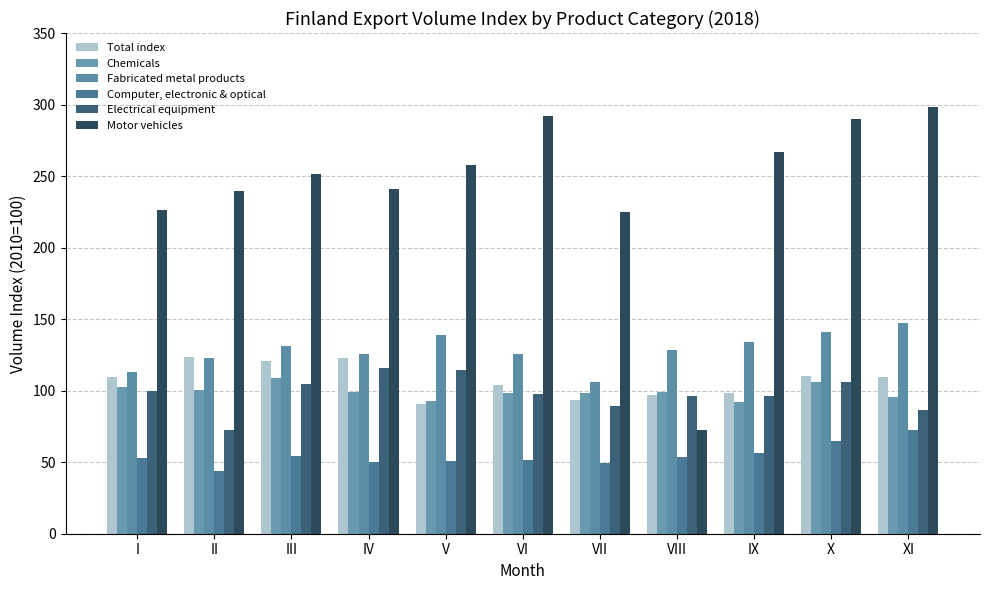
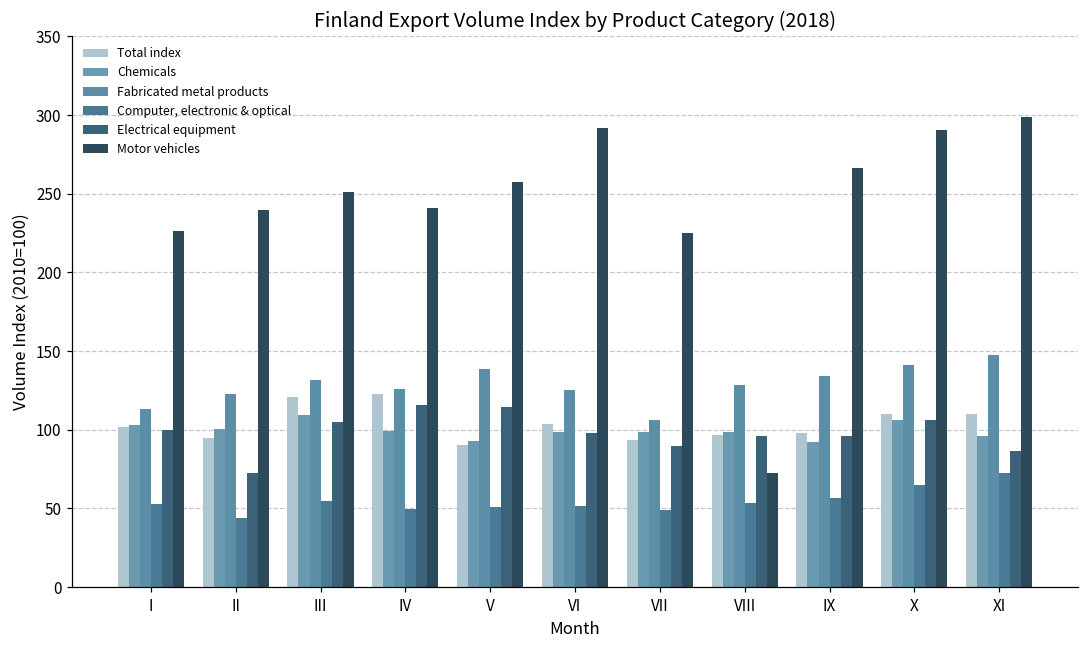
  {
    "Total index": {
-     "I": 110,
-     "II": 124,
+     "I": 102,
+     "II": 95,
      "III": 121,
      "IV": 123,
      "V": 91,
      "VI": 104,
      "VII": 94,
      "VIII": 97,
      "IX": 98,
      "X": 110,
      "XI": 110
    }
  }
